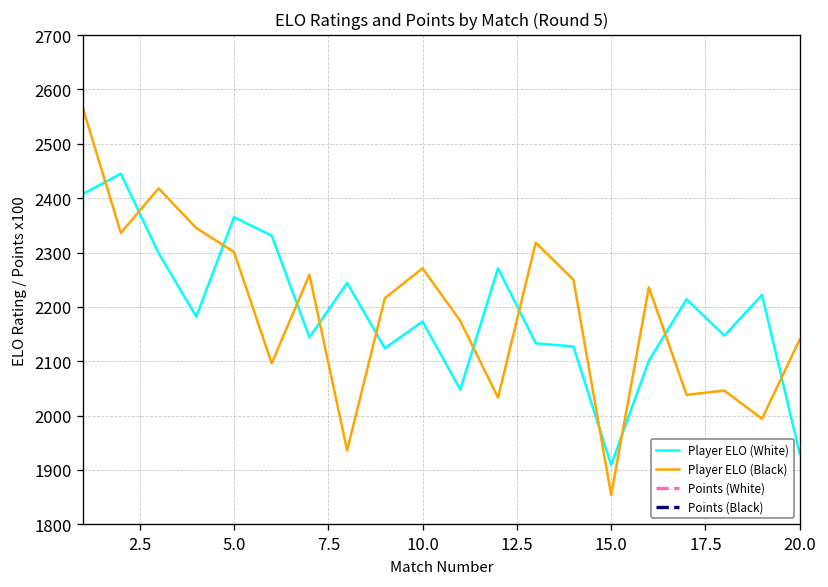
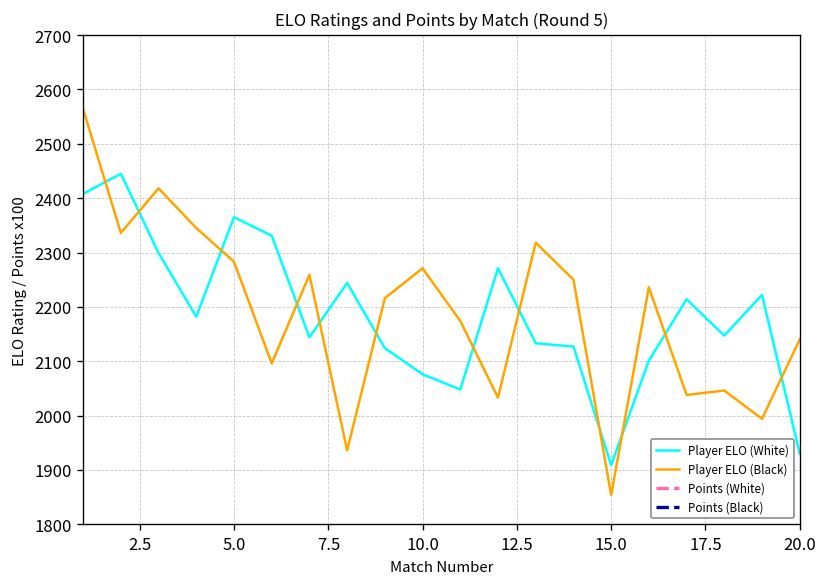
  {
    "Player ELO (White)": {
      "5.0": 2370,
-     "10.0": 2170,
+     "10.0": 2080,
      "15.0": 1910,
      "20.0": 1930
    },
    "Player ELO (Black)": {
-     "5.0": 2300,
+     "5.0": 2280,
      "10.0": 2270,
      "15.0": 1850,
      "20.0": 2140
    }
  }
